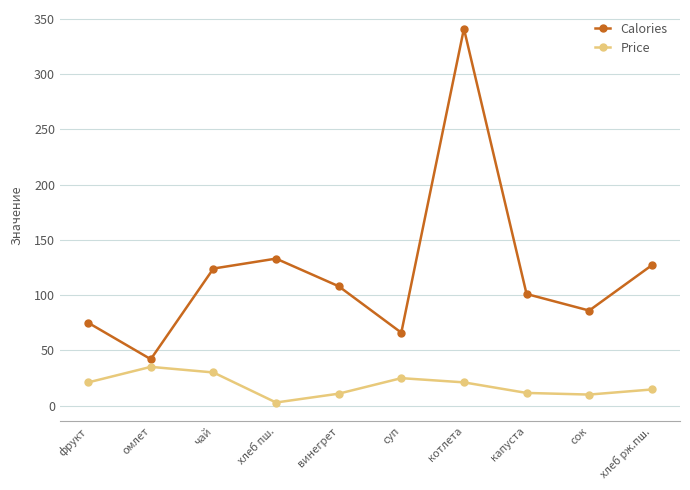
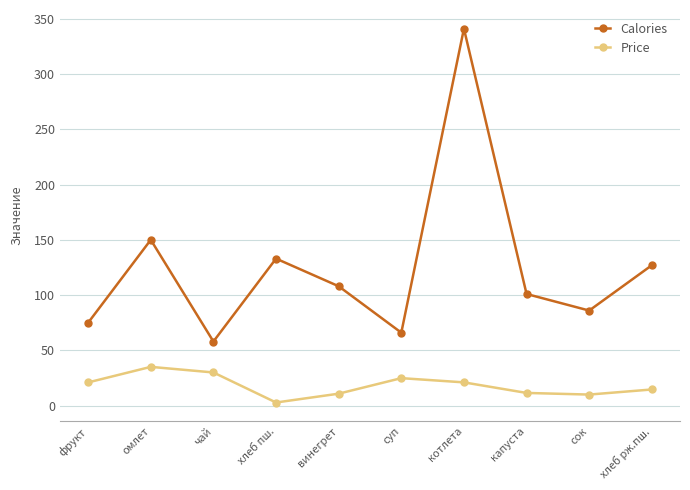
  {
    "Calories": {
      "фрукт": 75,
-     "омлет": 42,
-     "чай": 124,
+     "омлет": 150,
+     "чай": 58,
      "хлеб пш.": 133,
      "винегрет": 108,
      "суп": 66,
      "котлета": 341,
      "капуста": 101,
      "сок": 86,
      "хлеб рж.пш.": 127
    },
    "Price": {
      "фрукт": 21,
      "омлет": 35,
      "чай": 30,
      "хлеб пш.": 3,
      "винегрет": 11,
      "суп": 25,
      "котлета": 21,
      "капуста": 11,
      "сок": 10,
      "хлеб рж.пш.": 15
    }
  }
